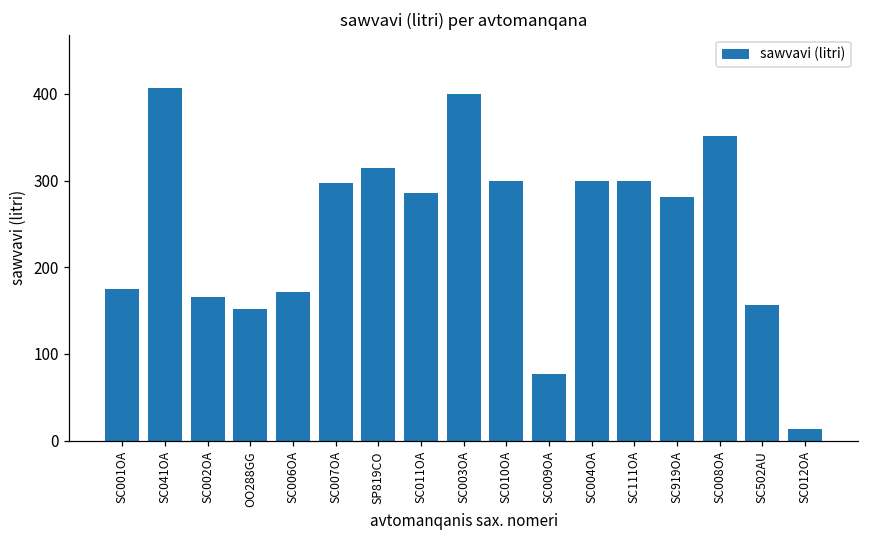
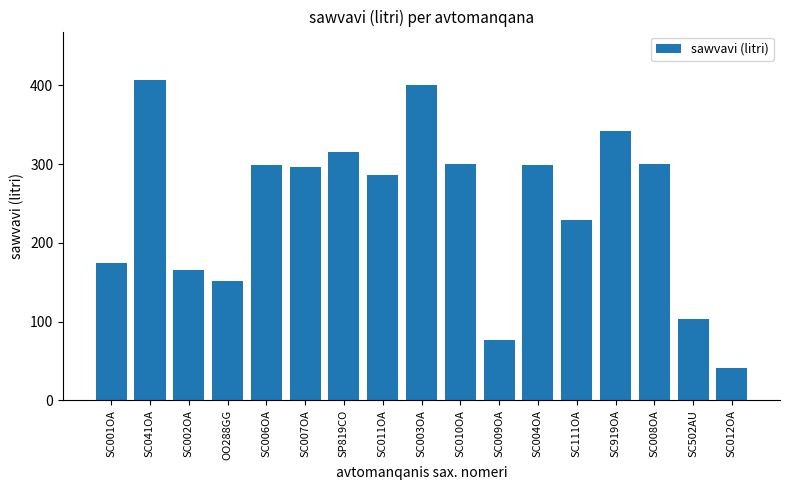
  {
    "SC001OA": 180,
    "SC041OA": 410,
    "SC002OA": 170,
    "OO288GG": 150,
-   "SC006OA": 170,
+   "SC006OA": 300,
    "SC007OA": 300,
    "SP819CO": 320,
    "SC011OA": 290,
    "SC003OA": 400,
    "SC010OA": 300,
    "SC009OA": 80,
    "SC004OA": 300,
-   "SC111OA": 300,
-   "SC919OA": 280,
-   "SC008OA": 350,
-   "SC502AU": 160,
-   "SC012OA": 10
+   "SC111OA": 230,
+   "SC919OA": 340,
+   "SC008OA": 300,
+   "SC502AU": 100,
+   "SC012OA": 40
  }
